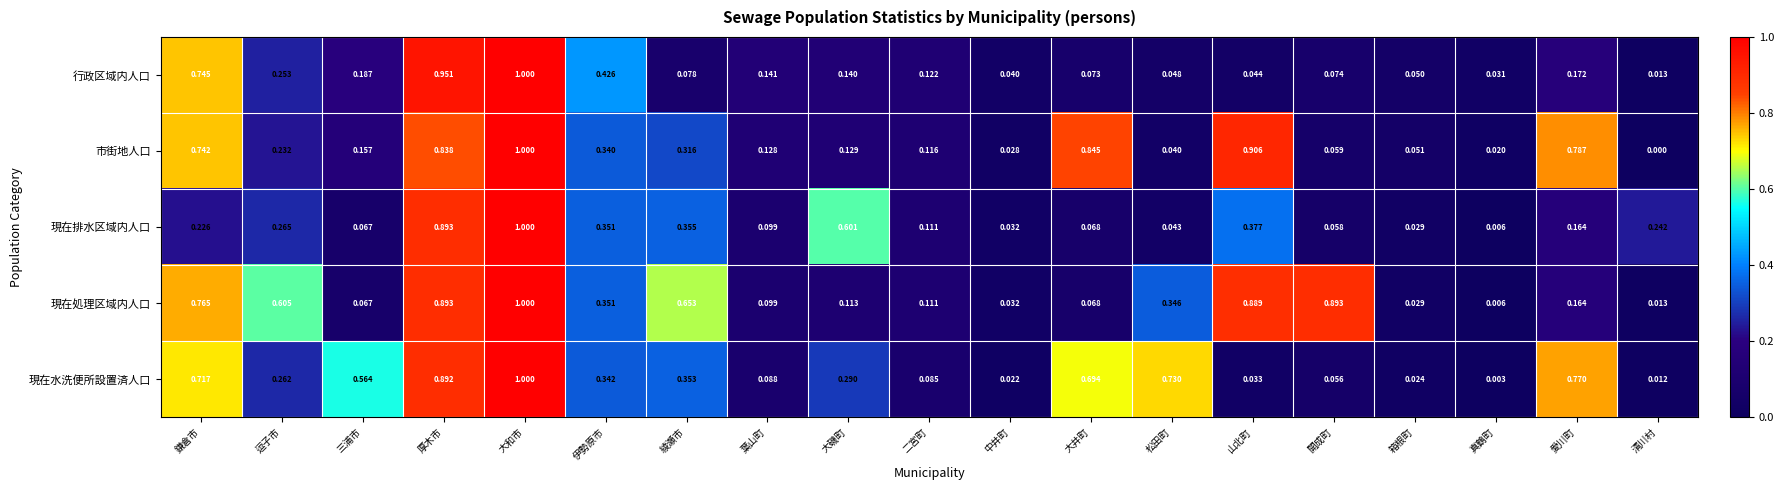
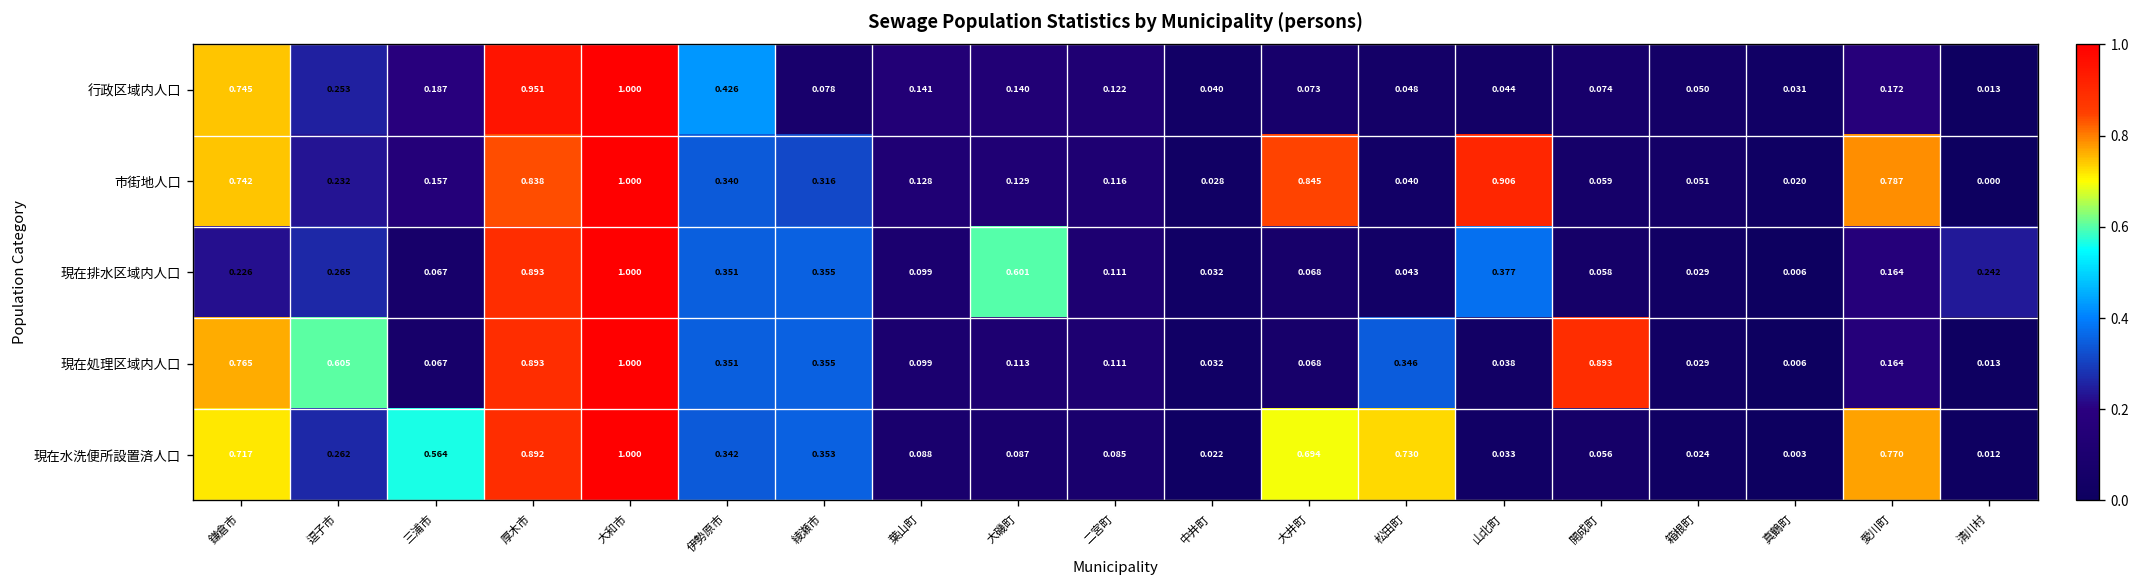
  {
    "行政区域内人口": {
      "鎌倉市": 0.745,
      "逗子市": 0.253,
      "三浦市": 0.187,
      "厚木市": 0.951,
      "大和市": 1.000,
      "伊勢原市": 0.426,
      "綾瀬市": 0.078,
      "葉山町": 0.141,
      "大磯町": 0.140,
      "二宮町": 0.122,
      "中井町": 0.040,
      "大井町": 0.073,
      "松田町": 0.048,
      "山北町": 0.044,
      "開成町": 0.074,
      "箱根町": 0.050,
      "真鶴町": 0.031,
      "愛川町": 0.172,
      "清川村": 0.013
    },
    "市街地人口": {
      "鎌倉市": 0.742,
      "逗子市": 0.232,
      "三浦市": 0.157,
      "厚木市": 0.838,
      "大和市": 1.000,
      "伊勢原市": 0.340,
      "綾瀬市": 0.316,
      "葉山町": 0.128,
      "大磯町": 0.129,
      "二宮町": 0.116,
      "中井町": 0.028,
      "大井町": 0.845,
      "松田町": 0.040,
      "山北町": 0.906,
      "開成町": 0.059,
      "箱根町": 0.051,
      "真鶴町": 0.020,
      "愛川町": 0.787,
      "清川村": 0.000
    },
    "現在排水区域内人口": {
      "鎌倉市": 0.226,
      "逗子市": 0.265,
      "三浦市": 0.067,
      "厚木市": 0.893,
      "大和市": 1.000,
      "伊勢原市": 0.351,
      "綾瀬市": 0.355,
      "葉山町": 0.099,
      "大磯町": 0.601,
      "二宮町": 0.111,
      "中井町": 0.032,
      "大井町": 0.068,
      "松田町": 0.043,
      "山北町": 0.377,
      "開成町": 0.058,
      "箱根町": 0.029,
      "真鶴町": 0.006,
      "愛川町": 0.164,
      "清川村": 0.242
    },
    "現在処理区域内人口": {
      "鎌倉市": 0.765,
      "逗子市": 0.605,
      "三浦市": 0.067,
      "厚木市": 0.893,
      "大和市": 1.000,
      "伊勢原市": 0.351,
-     "綾瀬市": 0.653,
+     "綾瀬市": 0.355,
      "葉山町": 0.099,
      "大磯町": 0.113,
      "二宮町": 0.111,
      "中井町": 0.032,
      "大井町": 0.068,
      "松田町": 0.346,
-     "山北町": 0.889,
+     "山北町": 0.038,
      "開成町": 0.893,
      "箱根町": 0.029,
      "真鶴町": 0.006,
      "愛川町": 0.164,
      "清川村": 0.013
    },
    "現在水洗便所設置済人口": {
      "鎌倉市": 0.717,
      "逗子市": 0.262,
      "三浦市": 0.564,
      "厚木市": 0.892,
      "大和市": 1.000,
      "伊勢原市": 0.342,
      "綾瀬市": 0.353,
      "葉山町": 0.088,
-     "大磯町": 0.290,
+     "大磯町": 0.087,
      "二宮町": 0.085,
      "中井町": 0.022,
      "大井町": 0.694,
      "松田町": 0.730,
      "山北町": 0.033,
      "開成町": 0.056,
      "箱根町": 0.024,
      "真鶴町": 0.003,
      "愛川町": 0.770,
      "清川村": 0.012
    }
  }
